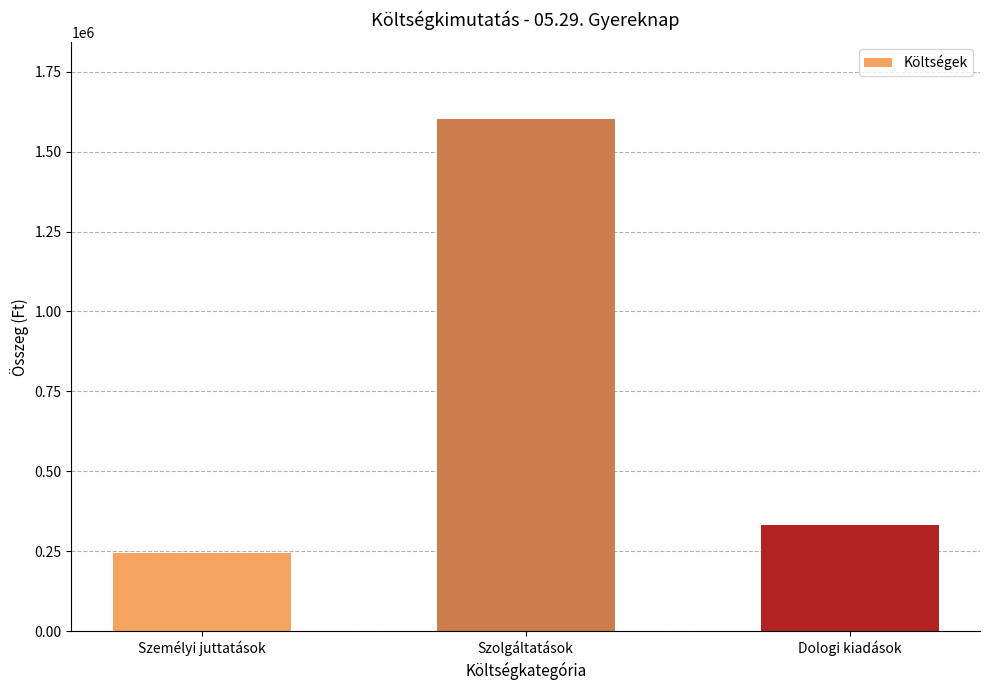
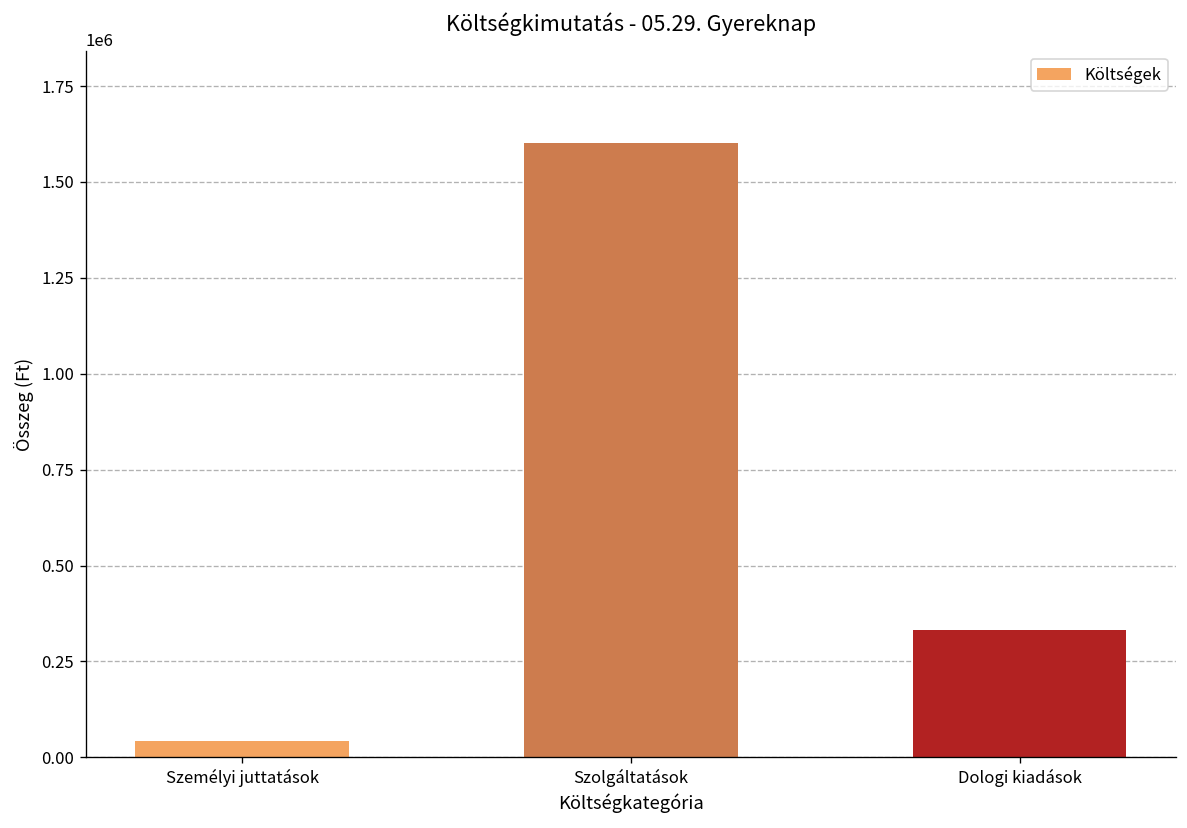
  {
-   "Személyi juttatások": 240000,
+   "Személyi juttatások": 40000,
    "Szolgáltatások": 1600000,
    "Dologi kiadások": 330000
  }
